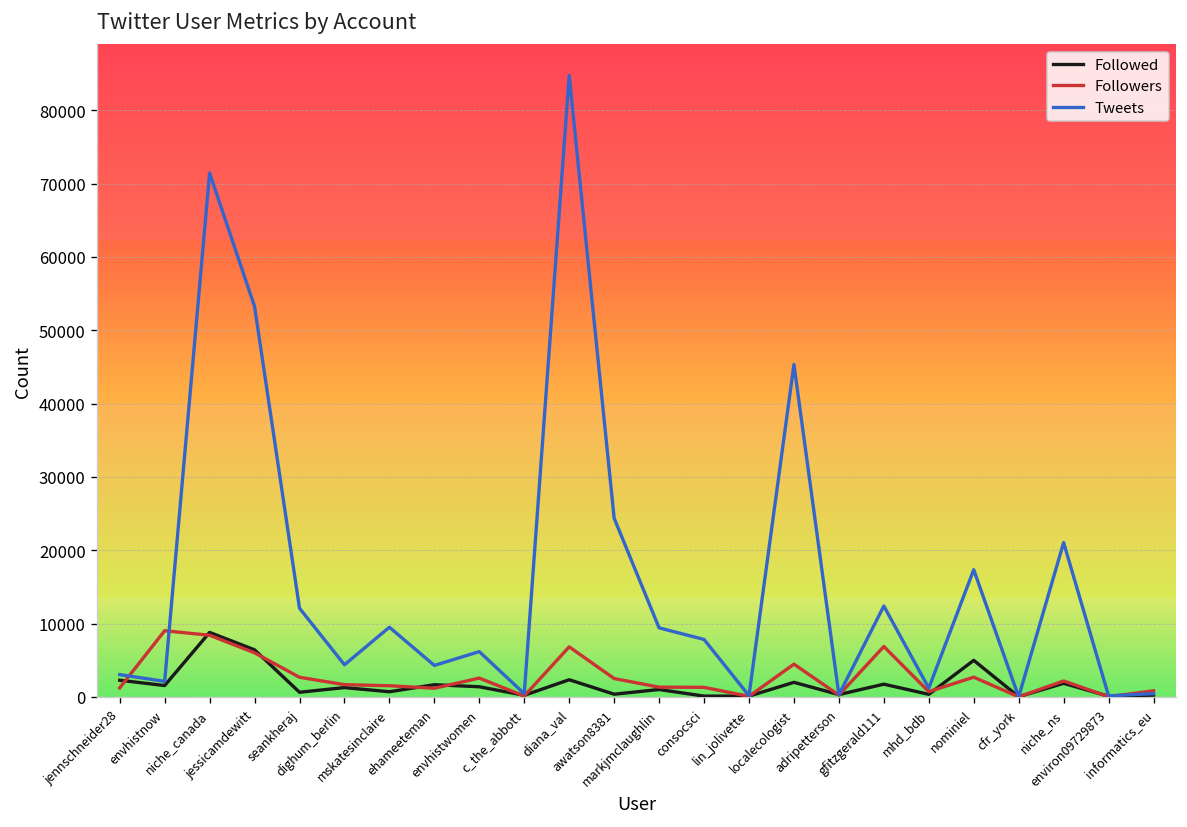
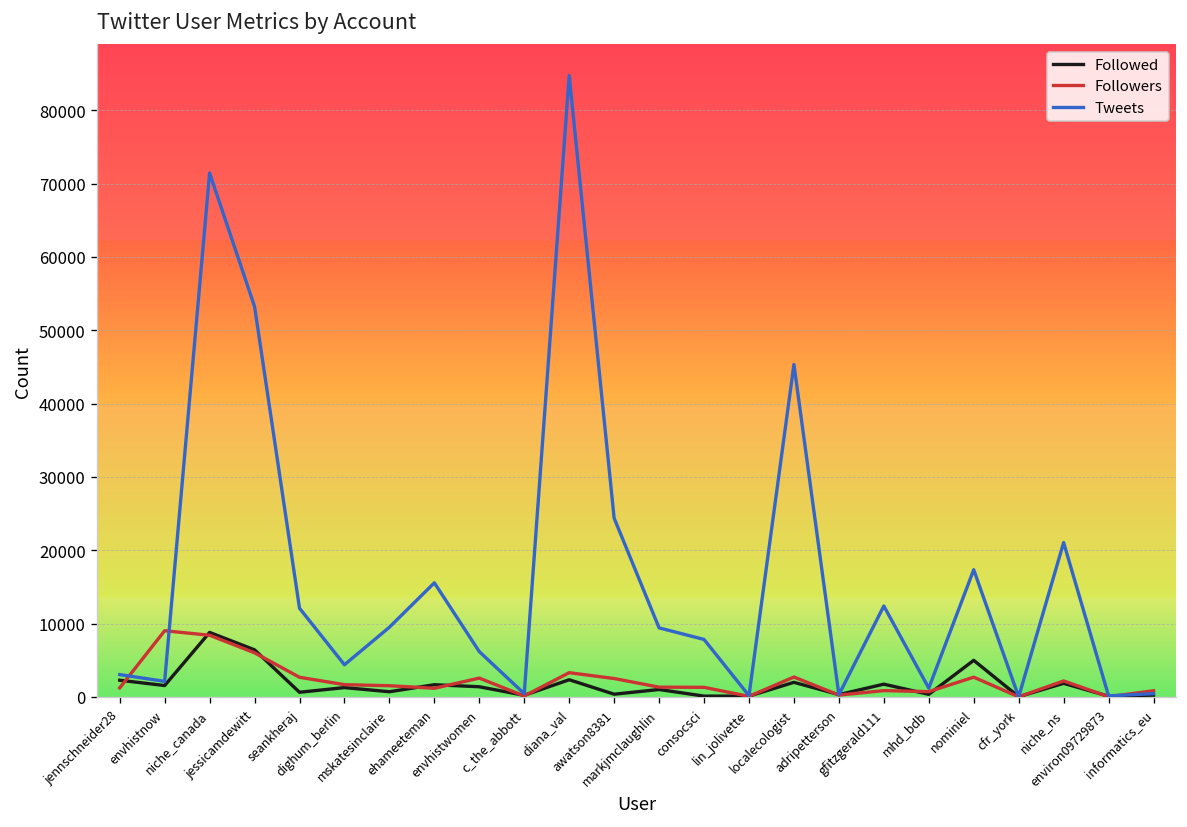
  {
    "Followed": {
      "jennschneider28": 2000,
      "envhistnow": 2000,
      "seankheraj": 1000,
      "mskatesinclaire": 1000,
      "ehameeteman": 2000,
      "envhistwomen": 1000,
      "diana_val": 2000,
      "awatson8381": 0,
      "consocsci": 0,
      "localecologist": 2000,
      "gfitzgerald111": 2000,
      "nominiel": 5000
    },
    "Followers": {
      "jennschneider28": 1000,
      "envhistnow": 9000,
      "seankheraj": 3000,
      "mskatesinclaire": 2000,
      "ehameeteman": 1000,
      "envhistwomen": 3000,
-     "diana_val": 7000,
+     "diana_val": 3000,
      "awatson8381": 3000,
      "consocsci": 1000,
-     "localecologist": 4000,
-     "gfitzgerald111": 7000,
+     "localecologist": 3000,
+     "gfitzgerald111": 1000,
      "nominiel": 3000
    },
    "Tweets": {
      "jennschneider28": 3000,
      "envhistnow": 2000,
      "niche_canada": 71000,
      "jessicamdewitt": 53000,
      "seankheraj": 12000,
      "dighum_berlin": 4000,
      "mskatesinclaire": 10000,
-     "ehameeteman": 4000,
+     "ehameeteman": 16000,
      "envhistwomen": 6000,
      "diana_val": 85000,
      "awatson8381": 24000,
      "markjmclaughlin": 9000,
      "consocsci": 8000,
      "localecologist": 45000,
      "gfitzgerald111": 12000,
      "mhd_bdb": 1000,
      "nominiel": 17000,
      "niche_ns": 21000
    }
  }
